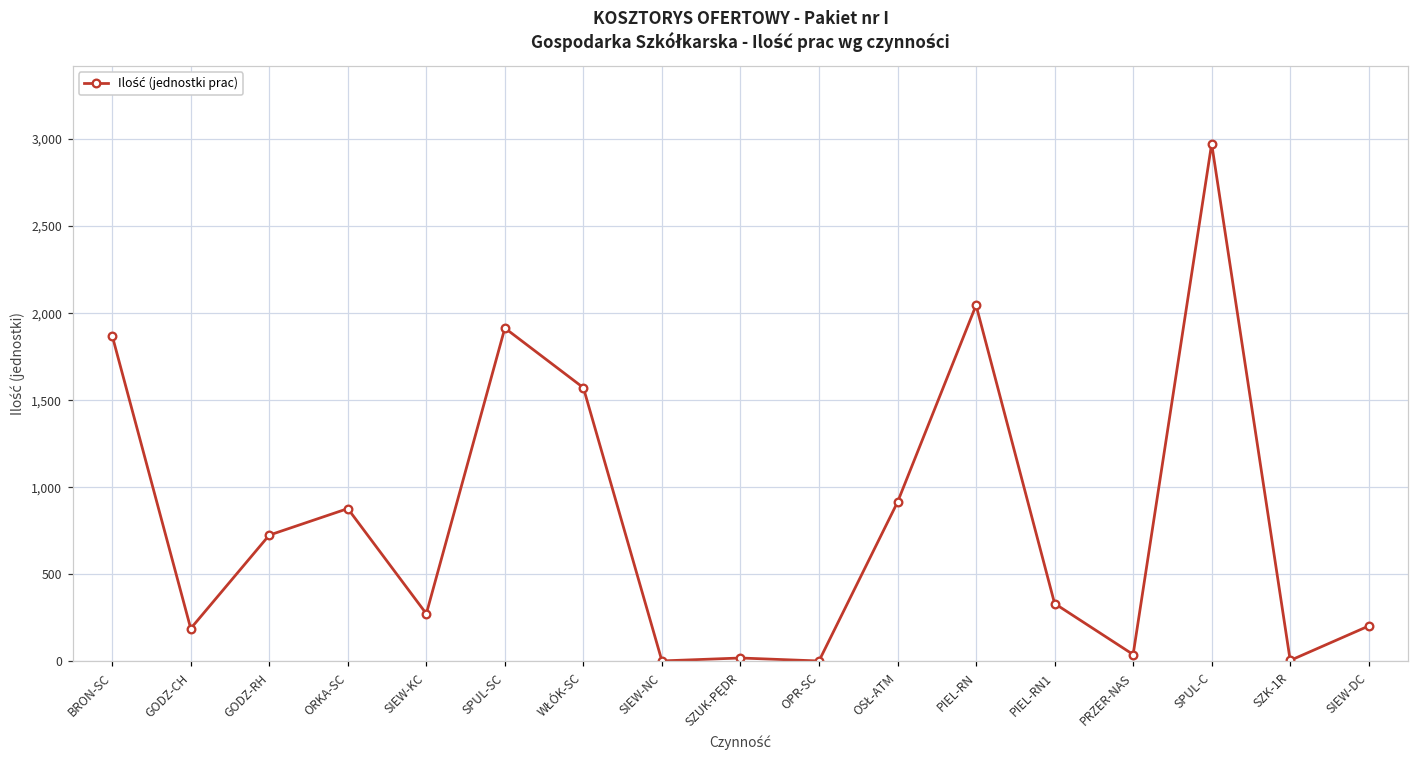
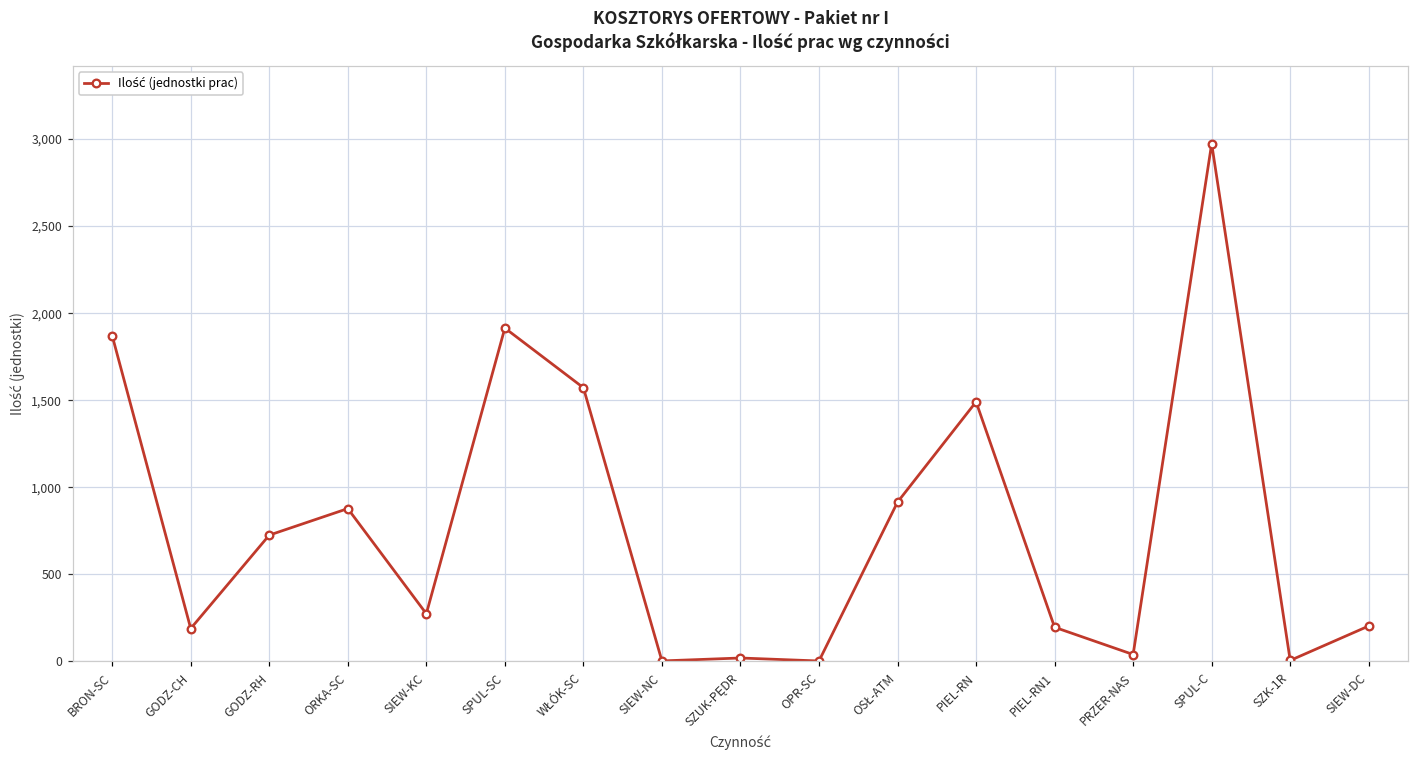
  {
    "BRON-SC": "1,870",
    "GODZ-CH": "190",
    "GODZ-RH": "730",
    "ORKA-SC": "880",
    "SIEW-KC": "270",
    "SPUL-SC": "1,910",
    "WŁÓK-SC": "1,570",
    "SIEW-NC": "0",
    "SZUK-PĘDR": "20",
    "OPR-SC": "0",
    "OSŁ-ATM": "920",
-   "PIEL-RN": "2,050",
-   "PIEL-RN1": "330",
+   "PIEL-RN": "1,490",
+   "PIEL-RN1": "200",
    "PRZER-NAS": "40",
    "SPUL-C": "2,970",
    "SZK-1R": "10",
    "SIEW-DC": "200"
  }
